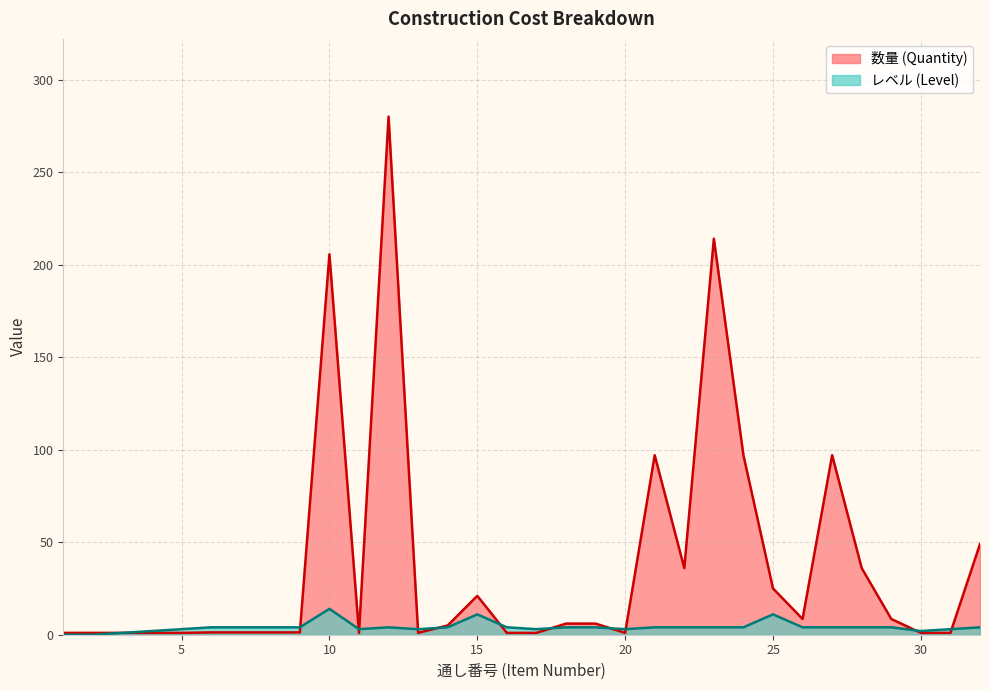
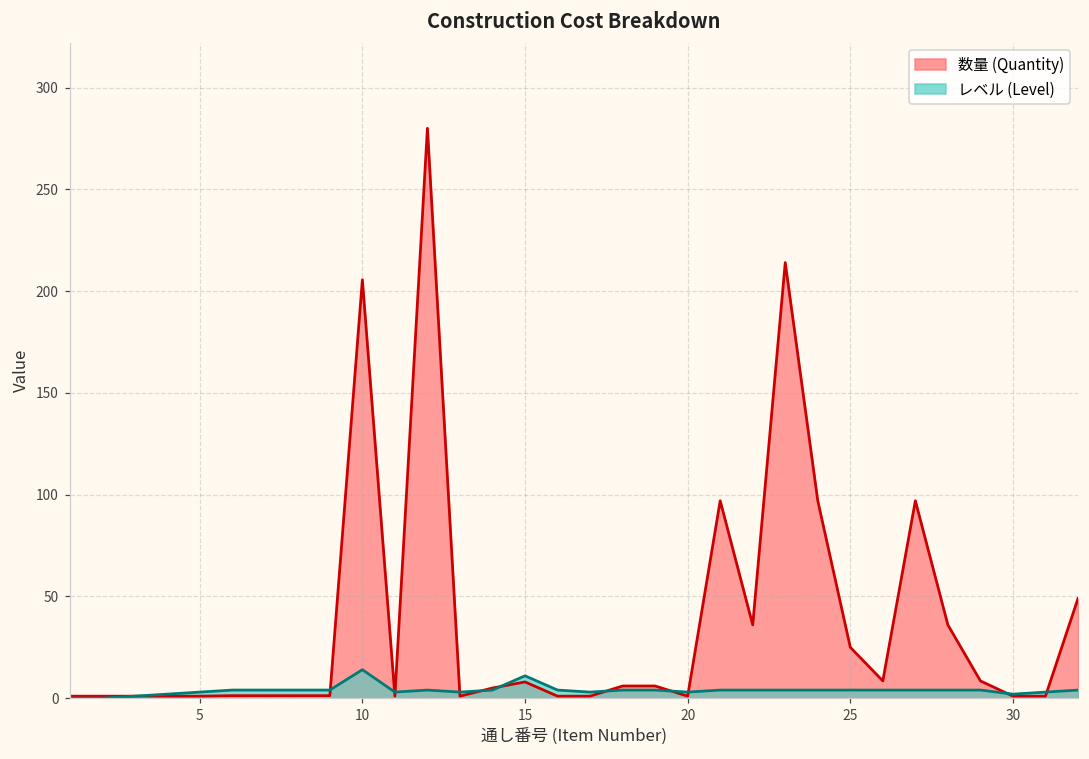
  {
    "数量 (Quantity)": {
      "5": 1,
      "10": 206,
-     "15": 21,
+     "15": 8,
      "20": 1,
      "25": 25
    },
    "レベル (Level)": {
      "5": 3,
      "10": 14,
      "15": 11,
      "20": 3,
-     "25": 11
+     "25": 4
    }
  }
